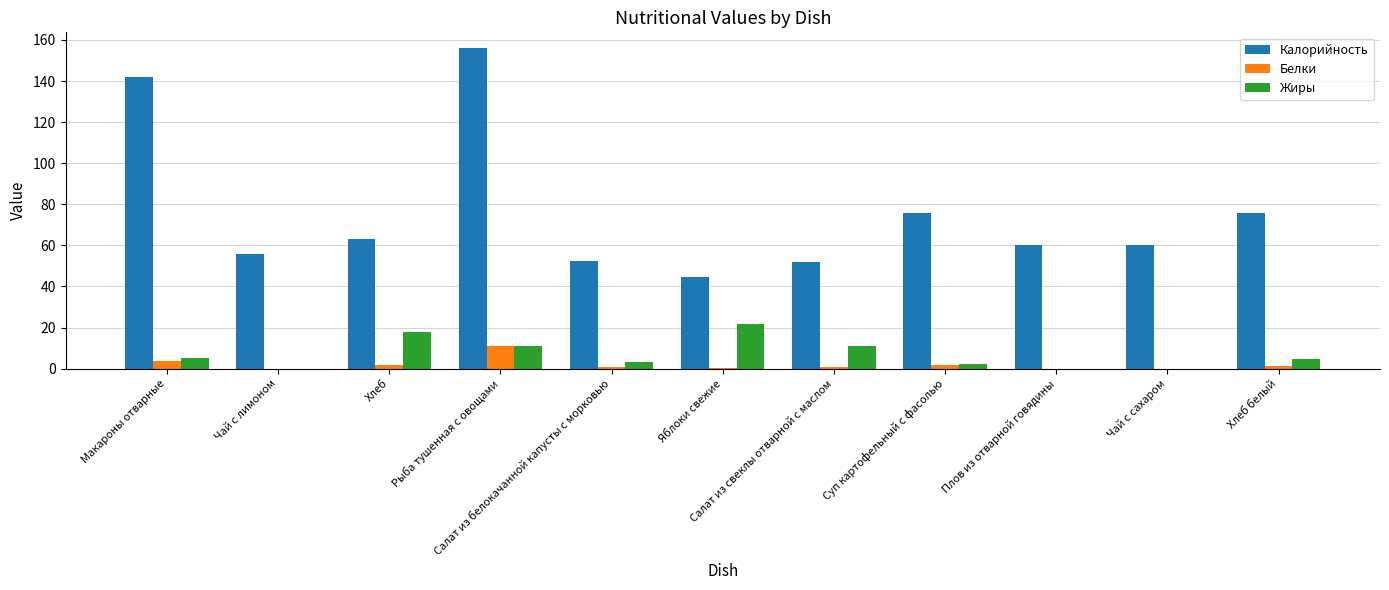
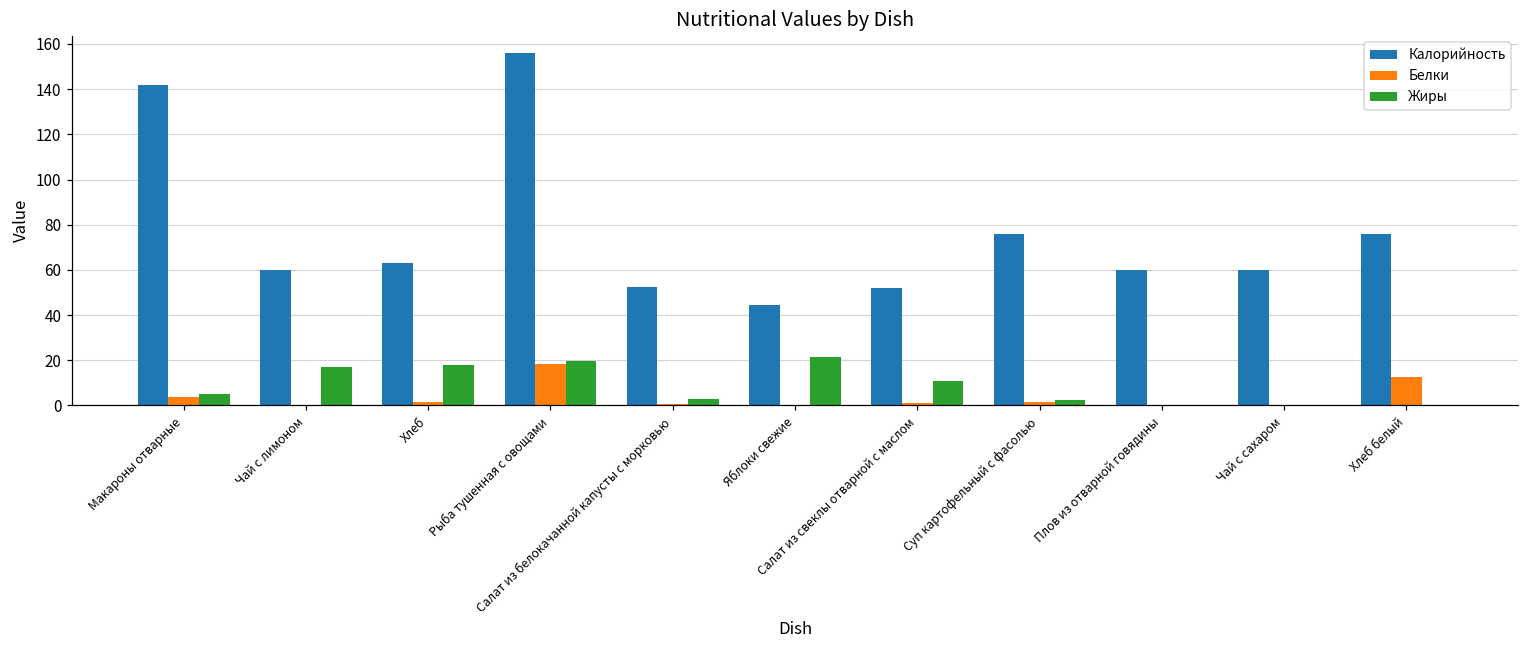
  {
    "Калорийность": {
      "Макароны отварные": 142,
-     "Чай с лимоном": 56,
+     "Чай с лимоном": 60,
      "Хлеб": 63,
      "Рыба тушенная с овощами": 156,
      "Салат из белокачанной капусты с морковью": 52,
      "Яблоки свежие": 44,
      "Салат из свеклы отварной с маслом": 52,
      "Суп картофельный с фасолью": 76,
      "Плов из отварной говядины": 60,
      "Чай с сахаром": 60,
      "Хлеб белый": 76
    },
    "Белки": {
      "Макароны отварные": 4,
      "Чай с лимоном": 0,
      "Хлеб": 2,
-     "Рыба тушенная с овощами": 11,
+     "Рыба тушенная с овощами": 18,
      "Суп картофельный с фасолью": 2,
      "Плов из отварной говядины": 0,
      "Чай с сахаром": 0,
-     "Хлеб белый": 2
+     "Хлеб белый": 13
    },
    "Жиры": {
      "Макароны отварные": 5,
-     "Чай с лимоном": 0,
+     "Чай с лимоном": 17,
      "Хлеб": 18,
-     "Рыба тушенная с овощами": 11,
+     "Рыба тушенная с овощами": 20,
      "Салат из белокачанной капусты с морковью": 3,
      "Яблоки свежие": 22,
      "Салат из свеклы отварной с маслом": 11,
      "Суп картофельный с фасолью": 2,
      "Плов из отварной говядины": 0,
      "Чай с сахаром": 0,
-     "Хлеб белый": 5
+     "Хлеб белый": 0
    }
  }
